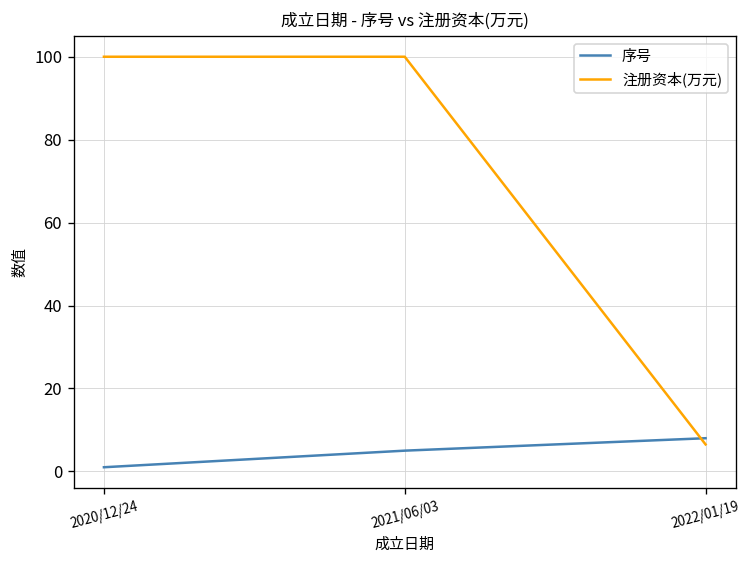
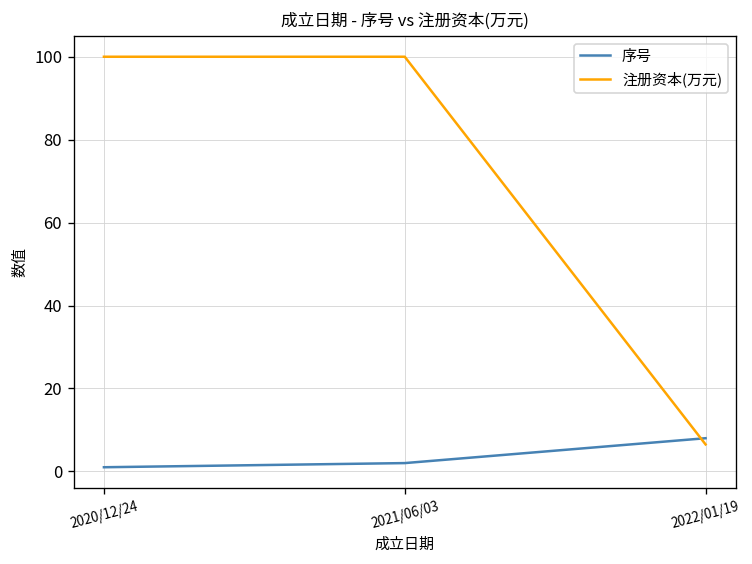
  {
    "序号": {
      "2020/12/24": 1,
-     "2021/06/03": 5,
+     "2021/06/03": 2,
      "2022/01/19": 8
    },
    "注册资本(万元)": {
      "2020/12/24": 100,
      "2021/06/03": 100,
      "2022/01/19": 7
    }
  }
